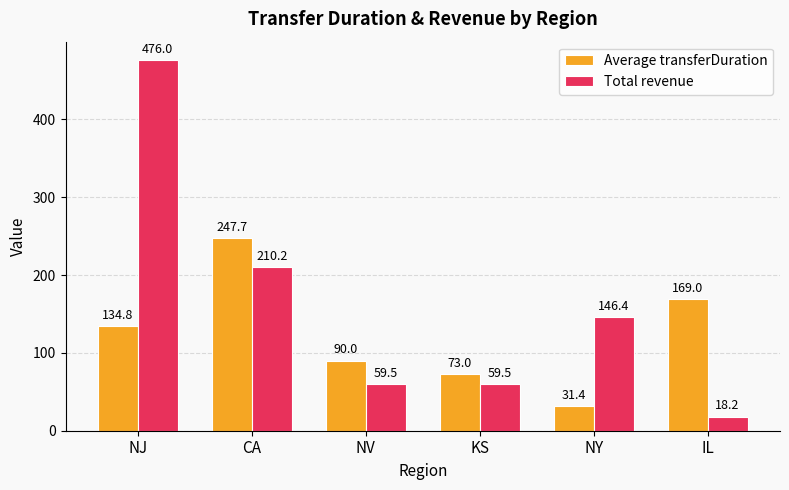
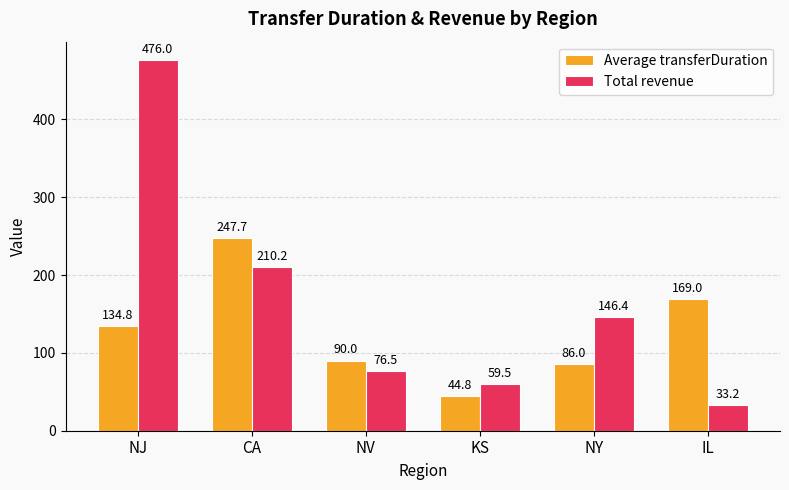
  {
    "Average transferDuration": {
      "NJ": 134.8,
      "CA": 247.7,
      "NV": 90.0,
-     "KS": 73.0,
-     "NY": 31.4,
+     "KS": 44.8,
+     "NY": 86.0,
      "IL": 169.0
    },
    "Total revenue": {
      "NJ": 476.0,
      "CA": 210.2,
-     "NV": 59.5,
+     "NV": 76.5,
      "KS": 59.5,
      "NY": 146.4,
-     "IL": 18.2
+     "IL": 33.2
    }
  }
